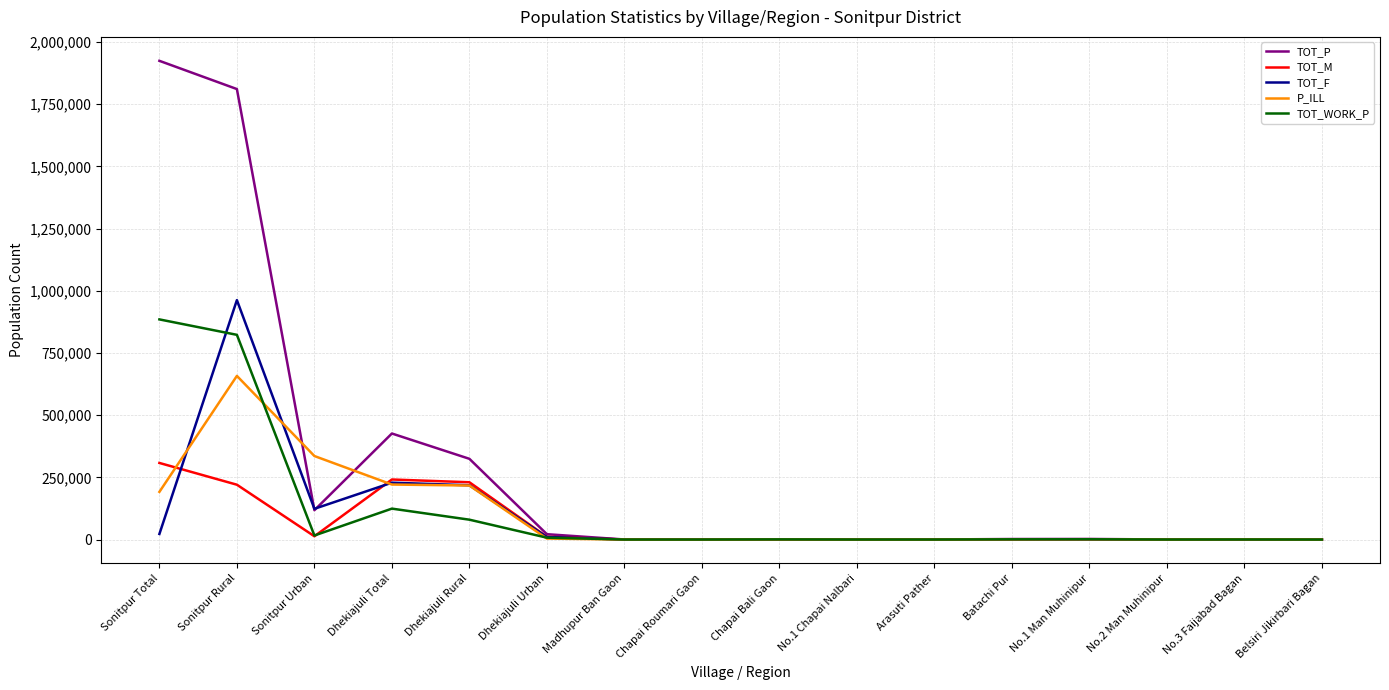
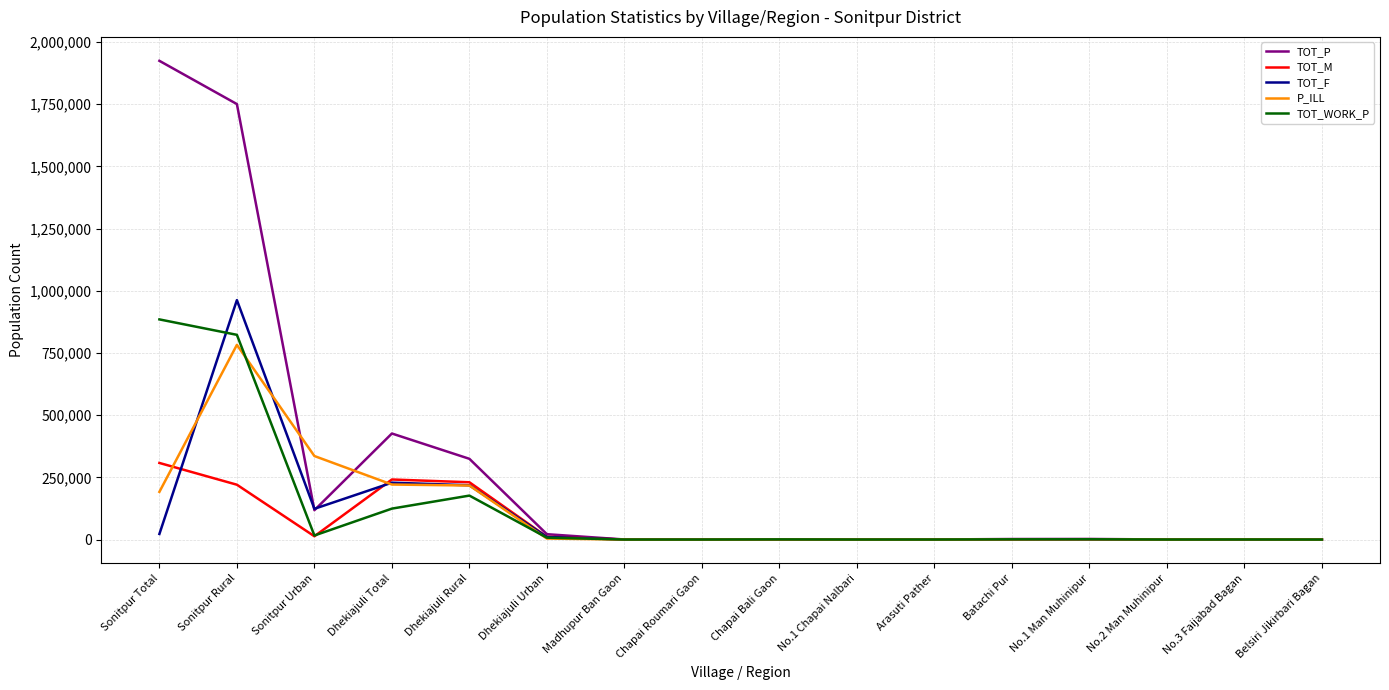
  {
    "TOT_P": {
      "Sonitpur Total": "1,920,000",
-     "Sonitpur Rural": "1,810,000",
+     "Sonitpur Rural": "1,750,000",
      "Dhekiajuli Total": "430,000",
      "Dhekiajuli Rural": "320,000",
      "Dhekiajuli Urban": "20,000"
    },
    "TOT_M": {
      "Sonitpur Total": "310,000",
      "Sonitpur Rural": "220,000",
      "Dhekiajuli Total": "240,000",
      "Dhekiajuli Rural": "230,000"
    },
    "TOT_F": {
      "Sonitpur Total": "20,000",
      "Sonitpur Rural": "960,000"
    },
    "P_ILL": {
      "Sonitpur Total": "190,000",
-     "Sonitpur Rural": "660,000",
+     "Sonitpur Rural": "780,000",
      "Sonitpur Urban": "340,000"
    },
    "TOT_WORK_P": {
      "Sonitpur Total": "880,000",
      "Sonitpur Rural": "820,000",
      "Dhekiajuli Total": "120,000",
-     "Dhekiajuli Rural": "80,000"
+     "Dhekiajuli Rural": "180,000"
    }
  }
